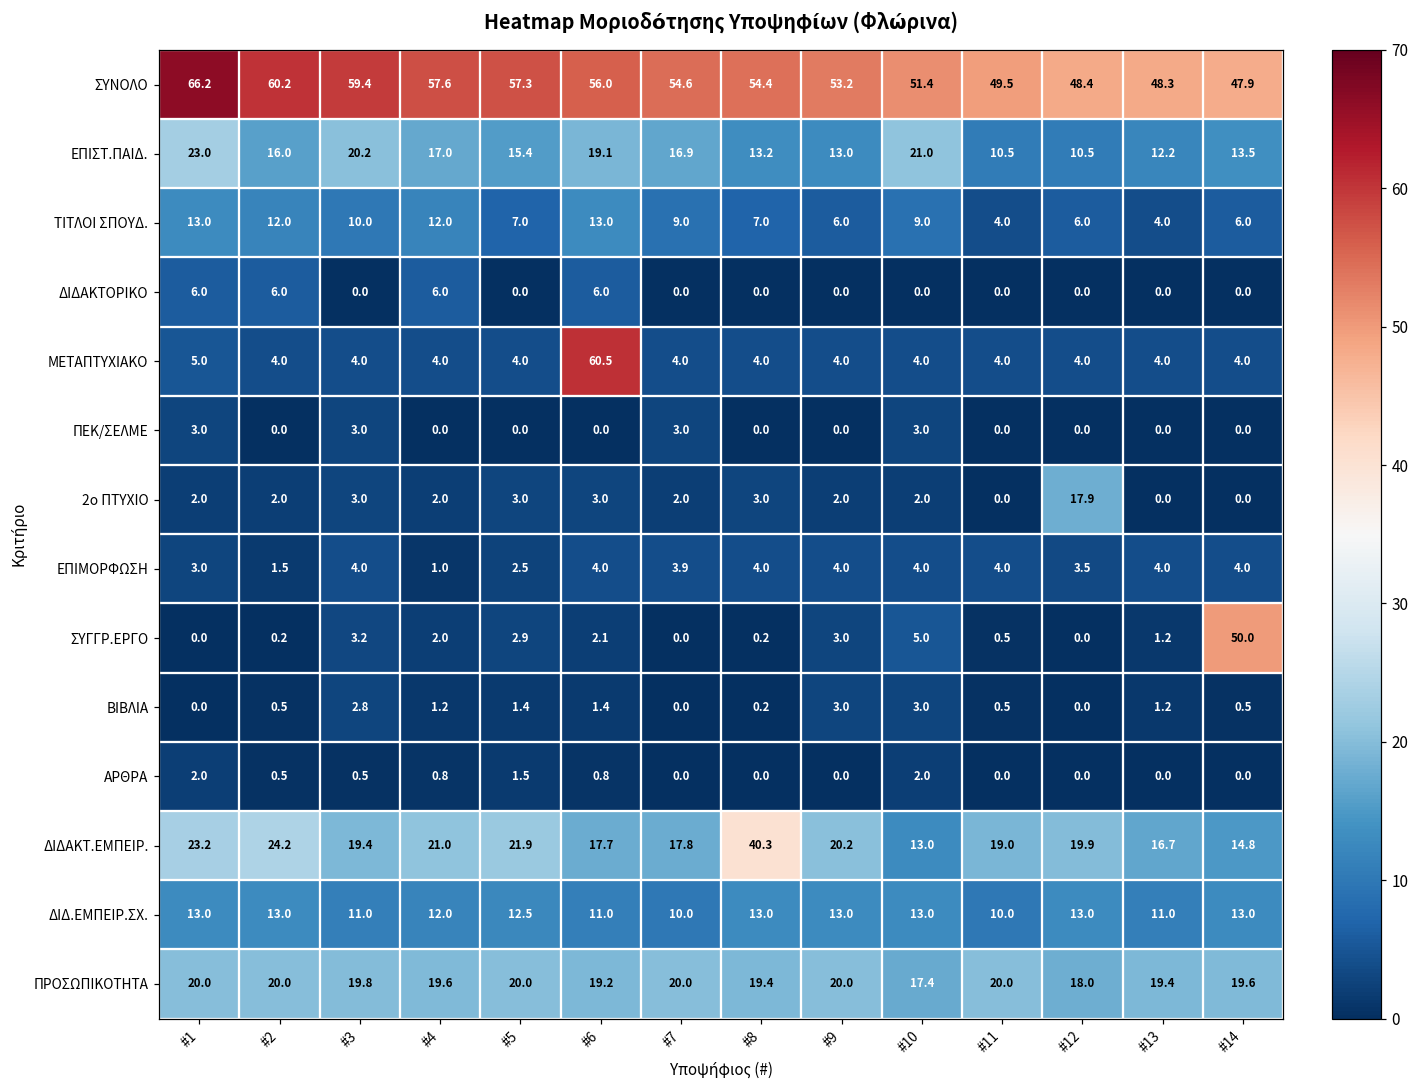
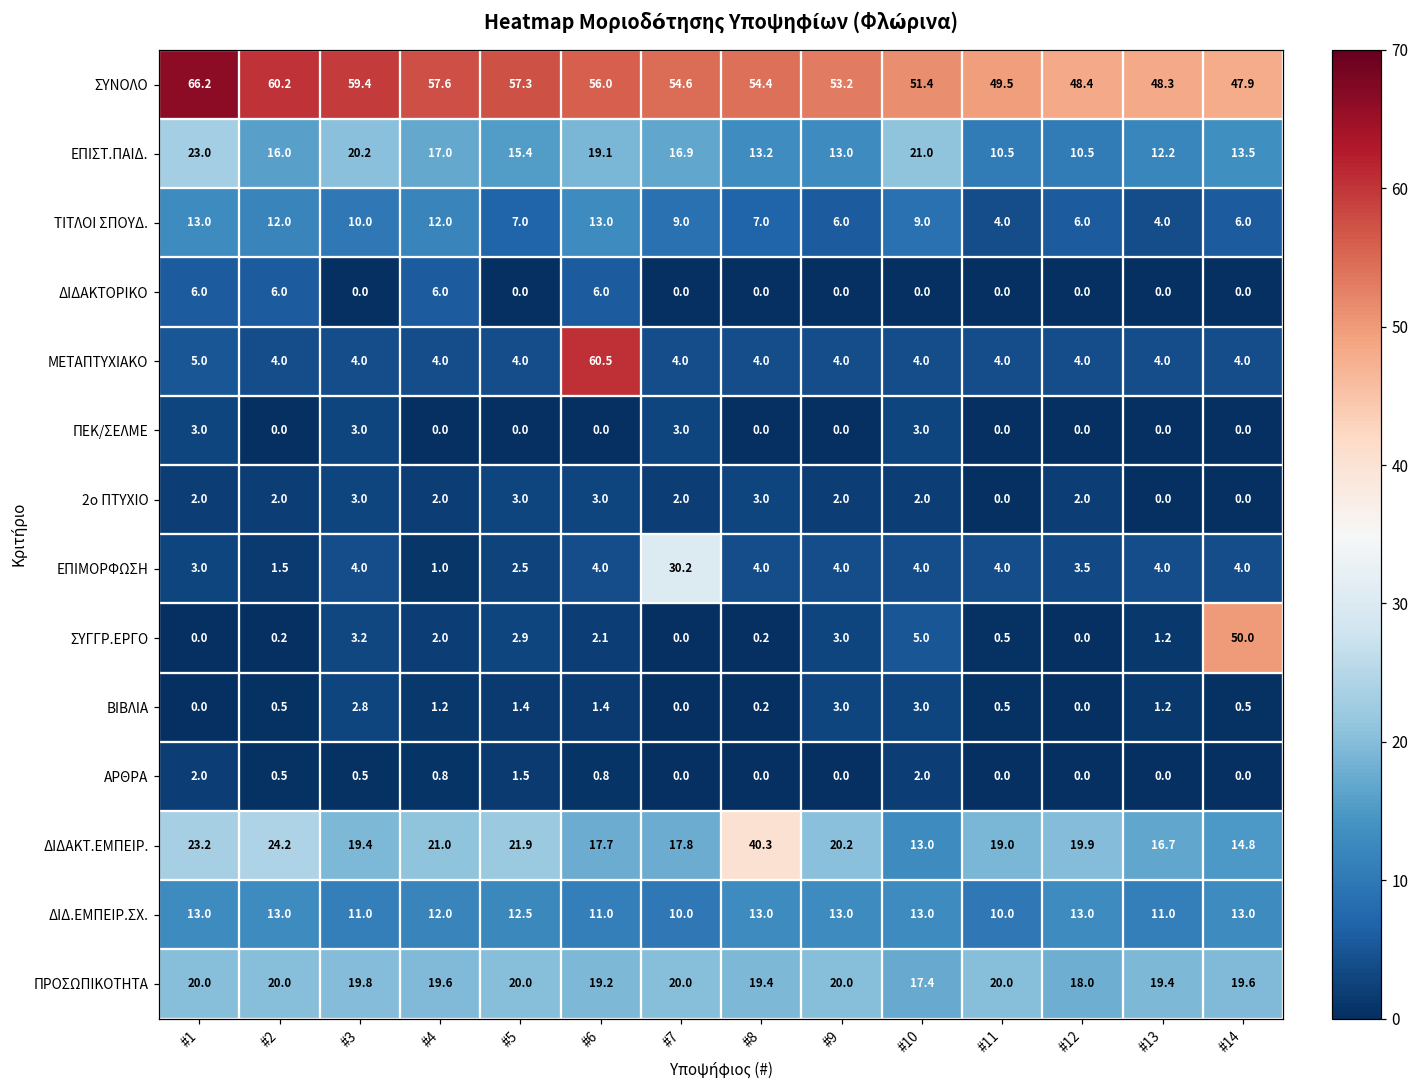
  {
    "ΣΥΝΟΛΟ": {
      "#1": 66.2,
      "#2": 60.2,
      "#3": 59.4,
      "#4": 57.6,
      "#5": 57.3,
      "#6": 56.0,
      "#7": 54.6,
      "#8": 54.4,
      "#9": 53.2,
      "#10": 51.4,
      "#11": 49.5,
      "#12": 48.4,
      "#13": 48.3,
      "#14": 47.9
    },
    "ΕΠΙΣΤ.ΠΑΙΔ.": {
      "#1": 23.0,
      "#2": 16.0,
      "#3": 20.2,
      "#4": 17.0,
      "#5": 15.4,
      "#6": 19.1,
      "#7": 16.9,
      "#8": 13.2,
      "#9": 13.0,
      "#10": 21.0,
      "#11": 10.5,
      "#12": 10.5,
      "#13": 12.2,
      "#14": 13.5
    },
    "ΤΙΤΛΟΙ ΣΠΟΥΔ.": {
      "#1": 13.0,
      "#2": 12.0,
      "#3": 10.0,
      "#4": 12.0,
      "#5": 7.0,
      "#6": 13.0,
      "#7": 9.0,
      "#8": 7.0,
      "#9": 6.0,
      "#10": 9.0,
      "#11": 4.0,
      "#12": 6.0,
      "#13": 4.0,
      "#14": 6.0
    },
    "ΔΙΔΑΚΤΟΡΙΚΟ": {
      "#1": 6.0,
      "#2": 6.0,
      "#3": 0.0,
      "#4": 6.0,
      "#5": 0.0,
      "#6": 6.0,
      "#7": 0.0,
      "#8": 0.0,
      "#9": 0.0,
      "#10": 0.0,
      "#11": 0.0,
      "#12": 0.0,
      "#13": 0.0,
      "#14": 0.0
    },
    "ΜΕΤΑΠΤΥΧΙΑΚΟ": {
      "#1": 5.0,
      "#2": 4.0,
      "#3": 4.0,
      "#4": 4.0,
      "#5": 4.0,
      "#6": 60.5,
      "#7": 4.0,
      "#8": 4.0,
      "#9": 4.0,
      "#10": 4.0,
      "#11": 4.0,
      "#12": 4.0,
      "#13": 4.0,
      "#14": 4.0
    },
    "ΠΕΚ/ΣΕΛΜΕ": {
      "#1": 3.0,
      "#2": 0.0,
      "#3": 3.0,
      "#4": 0.0,
      "#5": 0.0,
      "#6": 0.0,
      "#7": 3.0,
      "#8": 0.0,
      "#9": 0.0,
      "#10": 3.0,
      "#11": 0.0,
      "#12": 0.0,
      "#13": 0.0,
      "#14": 0.0
    },
    "2o ΠΤΥΧΙΟ": {
      "#1": 2.0,
      "#2": 2.0,
      "#3": 3.0,
      "#4": 2.0,
      "#5": 3.0,
      "#6": 3.0,
      "#7": 2.0,
      "#8": 3.0,
      "#9": 2.0,
      "#10": 2.0,
      "#11": 0.0,
-     "#12": 17.9,
+     "#12": 2.0,
      "#13": 0.0,
      "#14": 0.0
    },
    "ΕΠΙΜΟΡΦΩΣΗ": {
      "#1": 3.0,
      "#2": 1.5,
      "#3": 4.0,
      "#4": 1.0,
      "#5": 2.5,
      "#6": 4.0,
-     "#7": 3.9,
+     "#7": 30.2,
      "#8": 4.0,
      "#9": 4.0,
      "#10": 4.0,
      "#11": 4.0,
      "#12": 3.5,
      "#13": 4.0,
      "#14": 4.0
    },
    "ΣΥΓΓΡ.ΕΡΓΟ": {
      "#1": 0.0,
      "#2": 0.2,
      "#3": 3.2,
      "#4": 2.0,
      "#5": 2.9,
      "#6": 2.1,
      "#7": 0.0,
      "#8": 0.2,
      "#9": 3.0,
      "#10": 5.0,
      "#11": 0.5,
      "#12": 0.0,
      "#13": 1.2,
      "#14": 50.0
    },
    "ΒΙΒΛΙΑ": {
      "#1": 0.0,
      "#2": 0.5,
      "#3": 2.8,
      "#4": 1.2,
      "#5": 1.4,
      "#6": 1.4,
      "#7": 0.0,
      "#8": 0.2,
      "#9": 3.0,
      "#10": 3.0,
      "#11": 0.5,
      "#12": 0.0,
      "#13": 1.2,
      "#14": 0.5
    },
    "ΑΡΘΡΑ": {
      "#1": 2.0,
      "#2": 0.5,
      "#3": 0.5,
      "#4": 0.8,
      "#5": 1.5,
      "#6": 0.8,
      "#7": 0.0,
      "#8": 0.0,
      "#9": 0.0,
      "#10": 2.0,
      "#11": 0.0,
      "#12": 0.0,
      "#13": 0.0,
      "#14": 0.0
    },
    "ΔΙΔΑΚΤ.ΕΜΠΕΙΡ.": {
      "#1": 23.2,
      "#2": 24.2,
      "#3": 19.4,
      "#4": 21.0,
      "#5": 21.9,
      "#6": 17.7,
      "#7": 17.8,
      "#8": 40.3,
      "#9": 20.2,
      "#10": 13.0,
      "#11": 19.0,
      "#12": 19.9,
      "#13": 16.7,
      "#14": 14.8
    },
    "ΔΙΔ.ΕΜΠΕΙΡ.ΣΧ.": {
      "#1": 13.0,
      "#2": 13.0,
      "#3": 11.0,
      "#4": 12.0,
      "#5": 12.5,
      "#6": 11.0,
      "#7": 10.0,
      "#8": 13.0,
      "#9": 13.0,
      "#10": 13.0,
      "#11": 10.0,
      "#12": 13.0,
      "#13": 11.0,
      "#14": 13.0
    },
    "ΠΡΟΣΩΠΙΚΟΤΗΤΑ": {
      "#1": 20.0,
      "#2": 20.0,
      "#3": 19.8,
      "#4": 19.6,
      "#5": 20.0,
      "#6": 19.2,
      "#7": 20.0,
      "#8": 19.4,
      "#9": 20.0,
      "#10": 17.4,
      "#11": 20.0,
      "#12": 18.0,
      "#13": 19.4,
      "#14": 19.6
    }
  }
